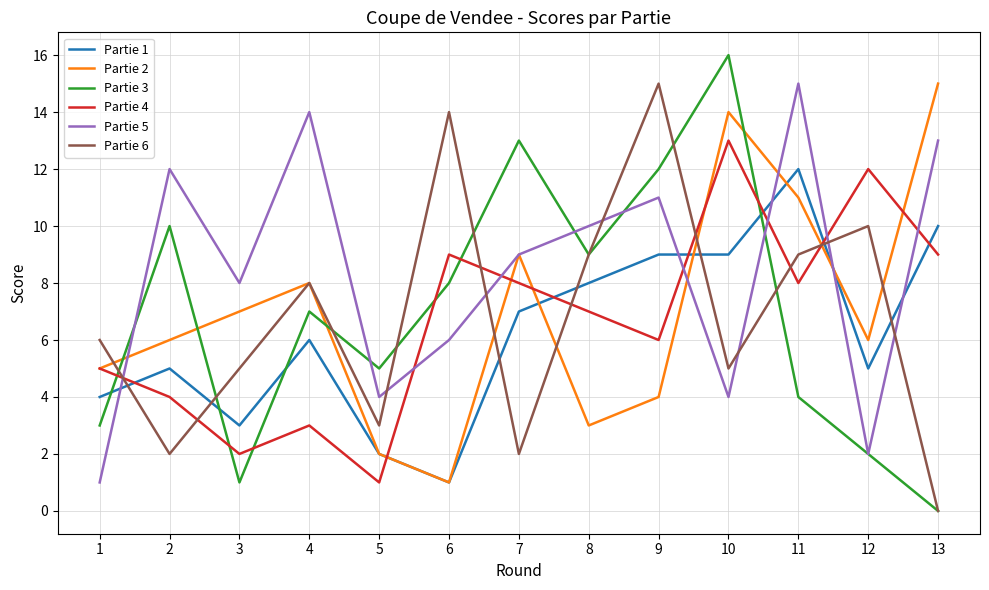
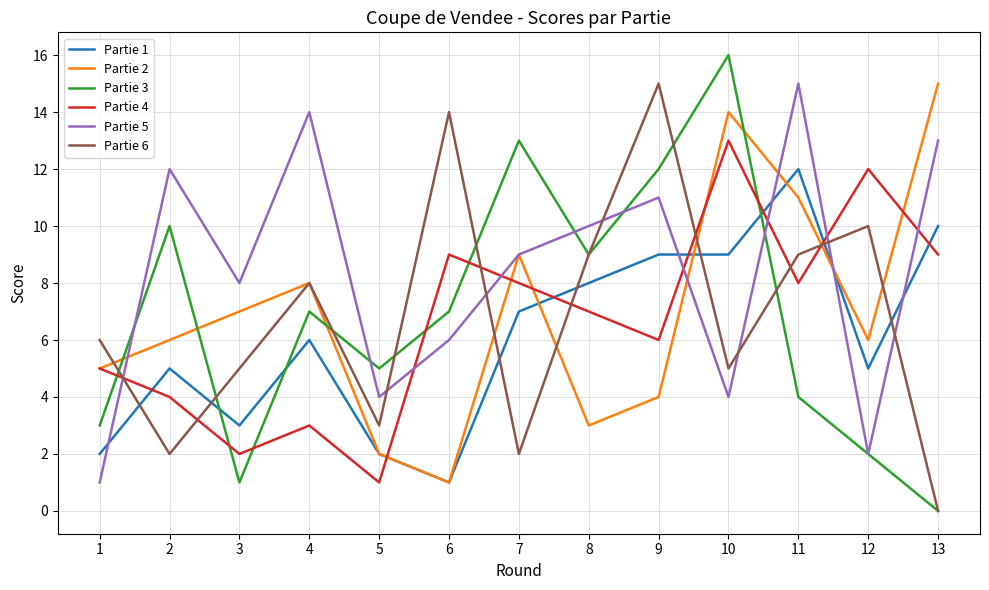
  {
    "Partie 1": {
-     "1": 4,
+     "1": 2,
      "2": 5,
      "3": 3,
      "4": 6,
      "7": 7,
      "8": 8,
      "9": 9,
      "10": 9,
      "11": 12,
      "12": 5,
      "13": 10
    },
    "Partie 2": {
      "2": 6,
      "3": 7,
      "8": 3,
      "9": 4,
      "10": 14,
      "11": 11,
      "12": 6,
      "13": 15
    },
    "Partie 3": {
      "1": 3,
      "2": 10,
      "3": 1,
      "4": 7,
      "5": 5,
-     "6": 8,
+     "6": 7,
      "7": 13,
      "9": 12,
      "10": 16,
      "11": 4
    },
    "Partie 4": {
      "2": 4,
      "3": 2,
      "4": 3,
      "5": 1,
      "6": 9,
      "7": 8,
      "8": 7,
      "9": 6,
      "10": 13,
      "11": 8,
      "12": 12,
      "13": 9
    },
    "Partie 5": {
      "1": 1,
      "2": 12,
      "3": 8,
      "4": 14,
      "5": 4,
      "6": 6,
      "8": 10,
      "9": 11,
      "10": 4,
      "11": 15,
      "13": 13
    },
    "Partie 6": {
      "1": 6,
      "2": 2,
      "3": 5,
      "5": 3,
      "6": 14,
      "7": 2,
      "9": 15,
      "10": 5,
      "11": 9,
      "12": 10
    }
  }
